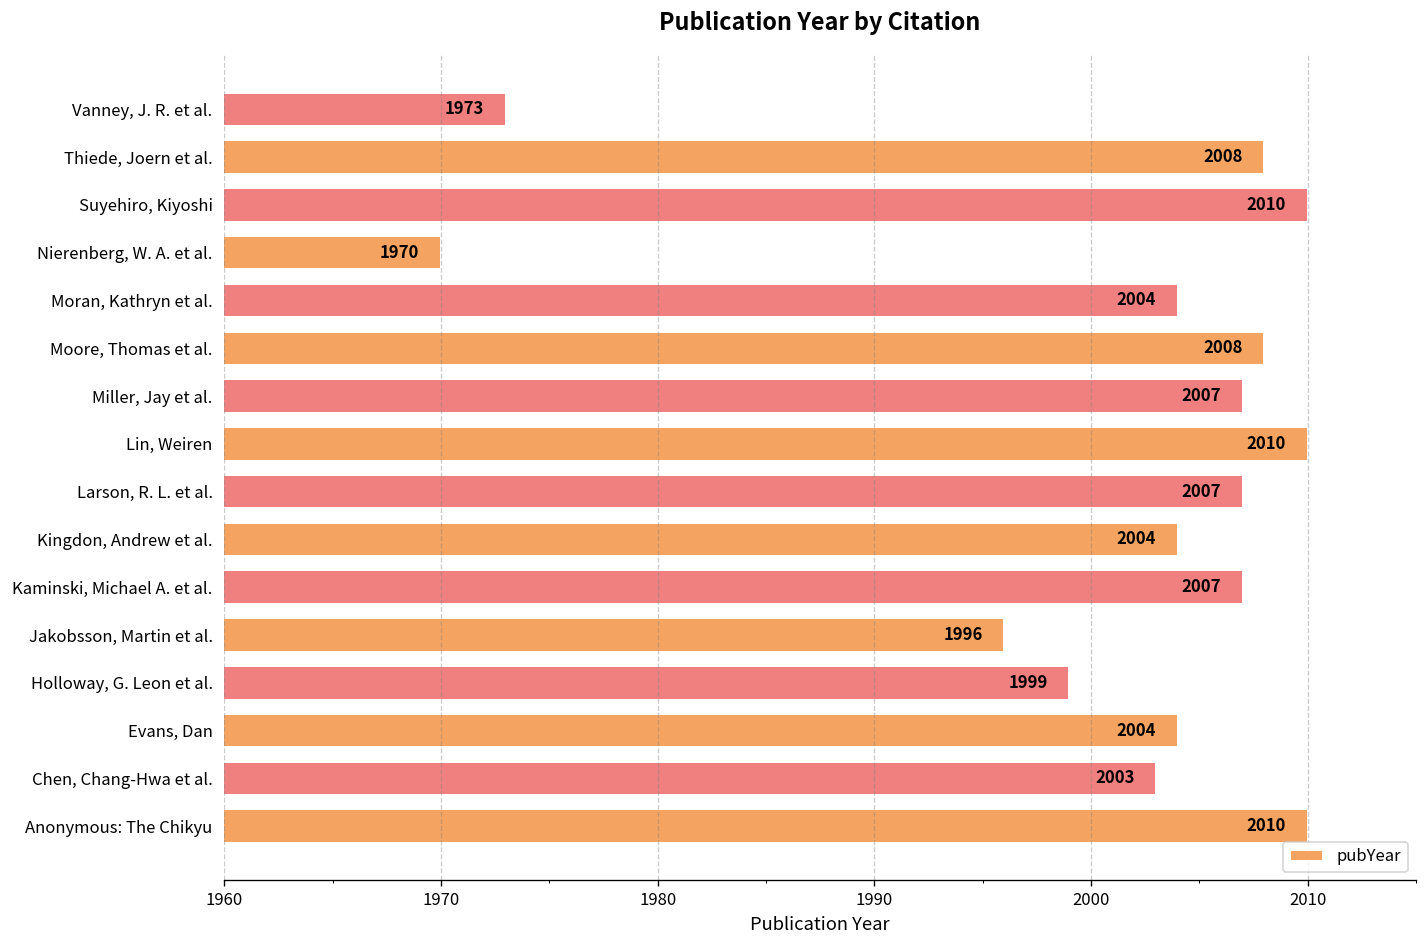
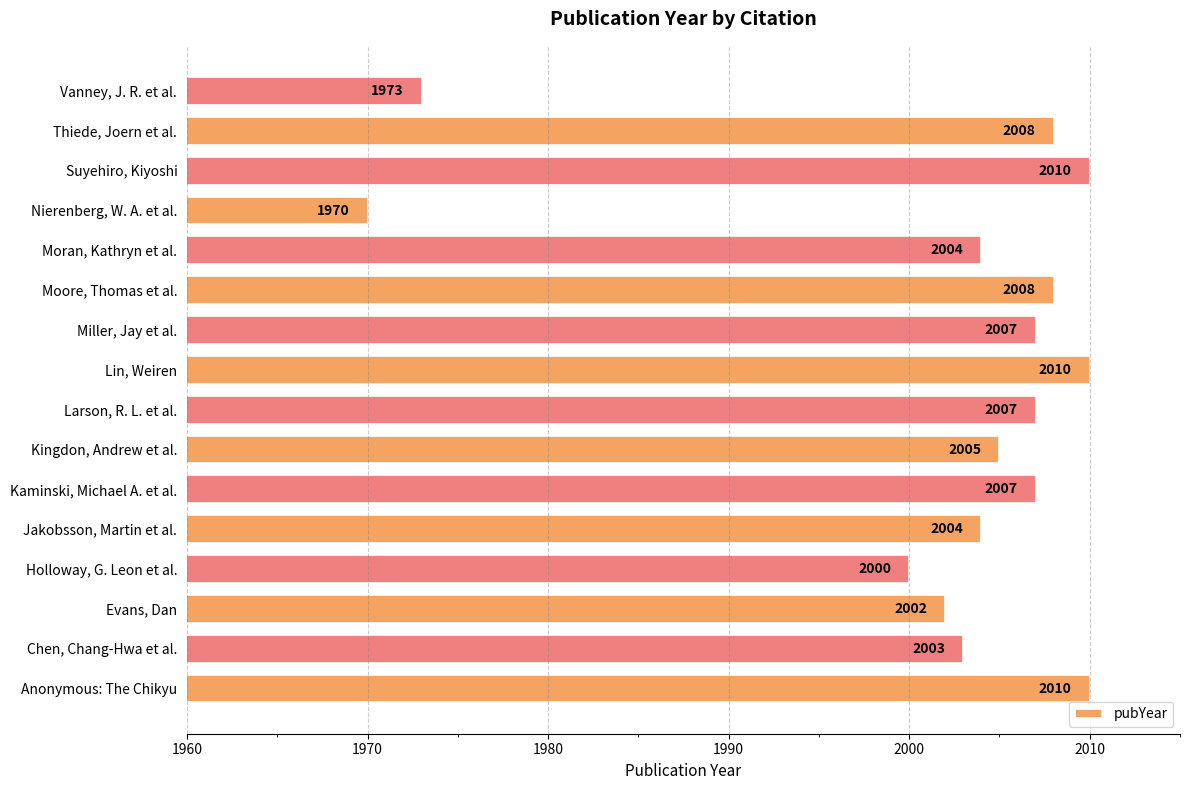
  {
    "Vanney, J. R. et al.": 1973,
    "Thiede, Joern et al.": 2008,
    "Suyehiro, Kiyoshi": 2010,
    "Nierenberg, W. A. et al.": 1970,
    "Moran, Kathryn et al.": 2004,
    "Moore, Thomas et al.": 2008,
    "Miller, Jay et al.": 2007,
    "Lin, Weiren": 2010,
    "Larson, R. L. et al.": 2007,
-   "Kingdon, Andrew et al.": 2004,
+   "Kingdon, Andrew et al.": 2005,
    "Kaminski, Michael A. et al.": 2007,
-   "Jakobsson, Martin et al.": 1996,
-   "Holloway, G. Leon et al.": 1999,
-   "Evans, Dan": 2004,
+   "Jakobsson, Martin et al.": 2004,
+   "Holloway, G. Leon et al.": 2000,
+   "Evans, Dan": 2002,
    "Chen, Chang-Hwa et al.": 2003,
    "Anonymous: The Chikyu": 2010
  }
